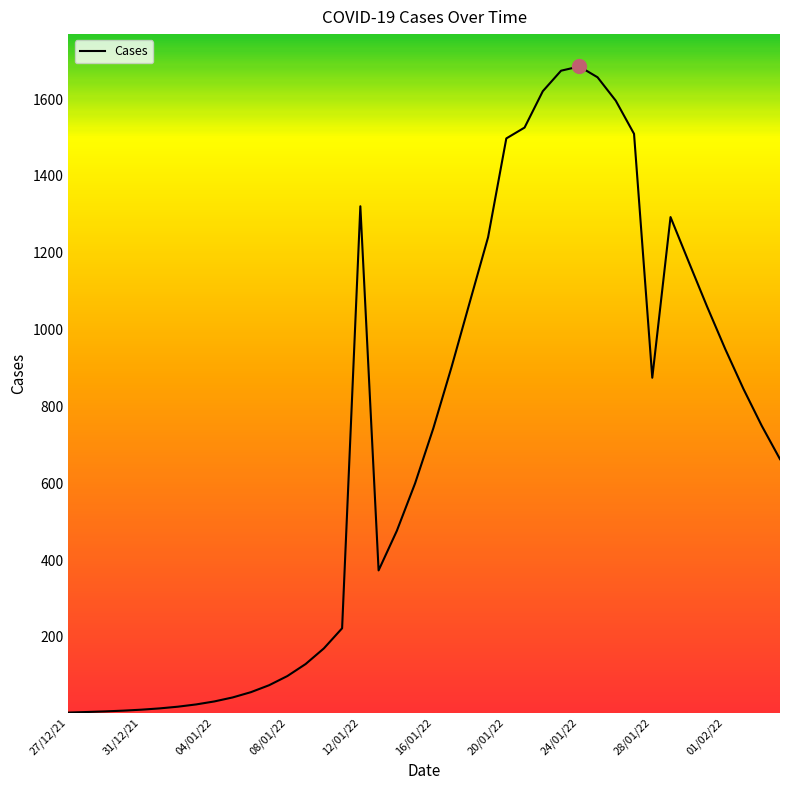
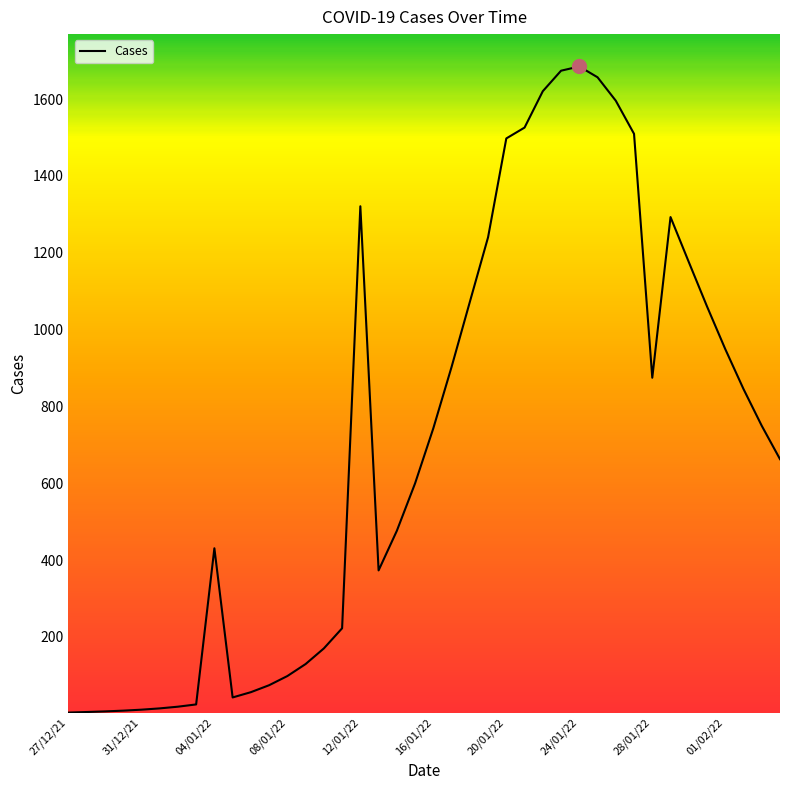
  {
    "Cases": {
      "27/12/21": 0,
      "31/12/21": 10,
-     "04/01/22": 30,
+     "04/01/22": 430,
      "08/01/22": 100,
      "12/01/22": 1320,
      "16/01/22": 740,
      "20/01/22": 1500,
      "28/01/22": 870,
      "01/02/22": 950
    }
  }
